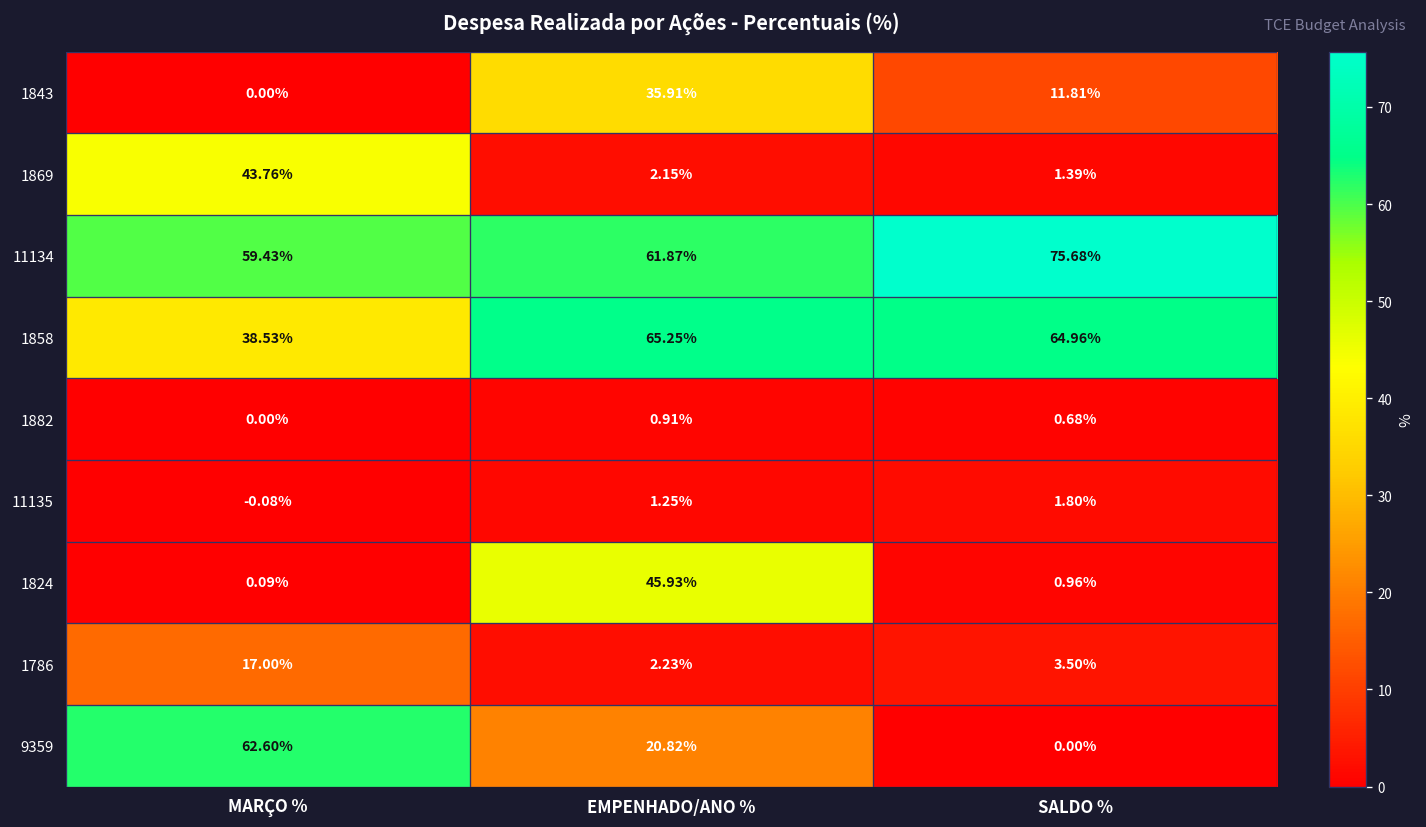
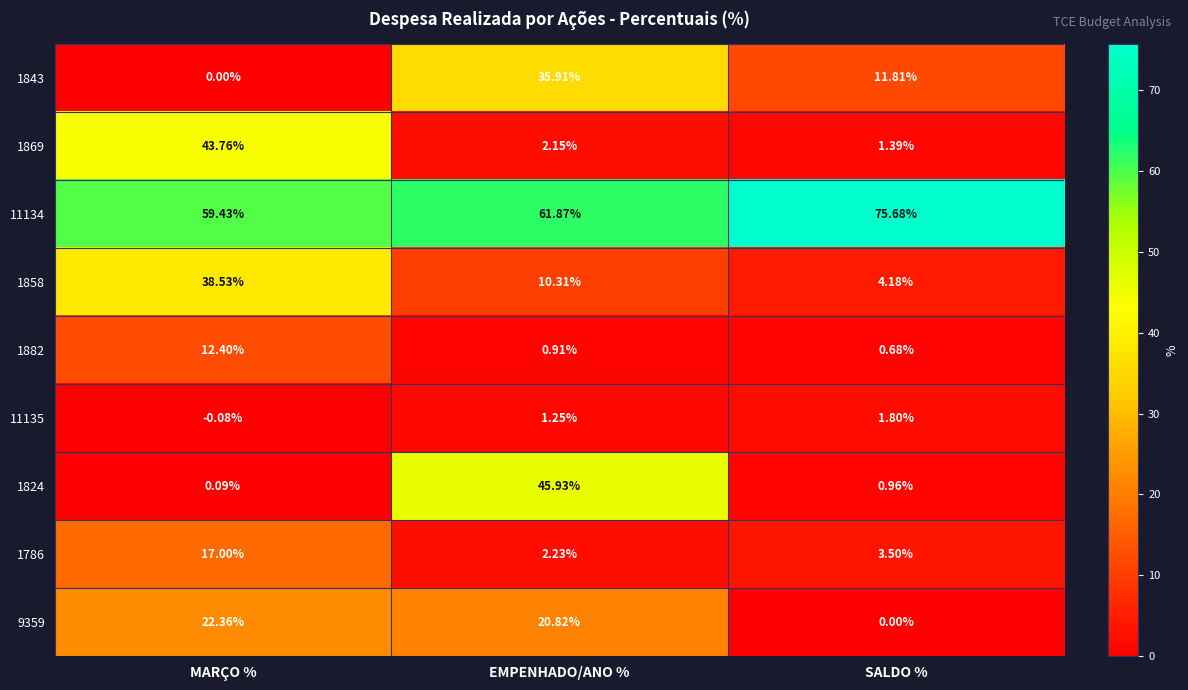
  {
    "1843": {
      "MARÇO %": "0.00%",
      "EMPENHADO/ANO %": "35.91%",
      "SALDO %": "11.81%"
    },
    "1869": {
      "MARÇO %": "43.76%",
      "EMPENHADO/ANO %": "2.15%",
      "SALDO %": "1.39%"
    },
    "11134": {
      "MARÇO %": "59.43%",
      "EMPENHADO/ANO %": "61.87%",
      "SALDO %": "75.68%"
    },
    "1858": {
      "MARÇO %": "38.53%",
-     "EMPENHADO/ANO %": "65.25%",
-     "SALDO %": "64.96%"
+     "EMPENHADO/ANO %": "10.31%",
+     "SALDO %": "4.18%"
    },
    "1882": {
-     "MARÇO %": "0.00%",
+     "MARÇO %": "12.40%",
      "EMPENHADO/ANO %": "0.91%",
      "SALDO %": "0.68%"
    },
    "11135": {
      "MARÇO %": "-0.08%",
      "EMPENHADO/ANO %": "1.25%",
      "SALDO %": "1.80%"
    },
    "1824": {
      "MARÇO %": "0.09%",
      "EMPENHADO/ANO %": "45.93%",
      "SALDO %": "0.96%"
    },
    "1786": {
      "MARÇO %": "17.00%",
      "EMPENHADO/ANO %": "2.23%",
      "SALDO %": "3.50%"
    },
    "9359": {
-     "MARÇO %": "62.60%",
+     "MARÇO %": "22.36%",
      "EMPENHADO/ANO %": "20.82%",
      "SALDO %": "0.00%"
    }
  }
